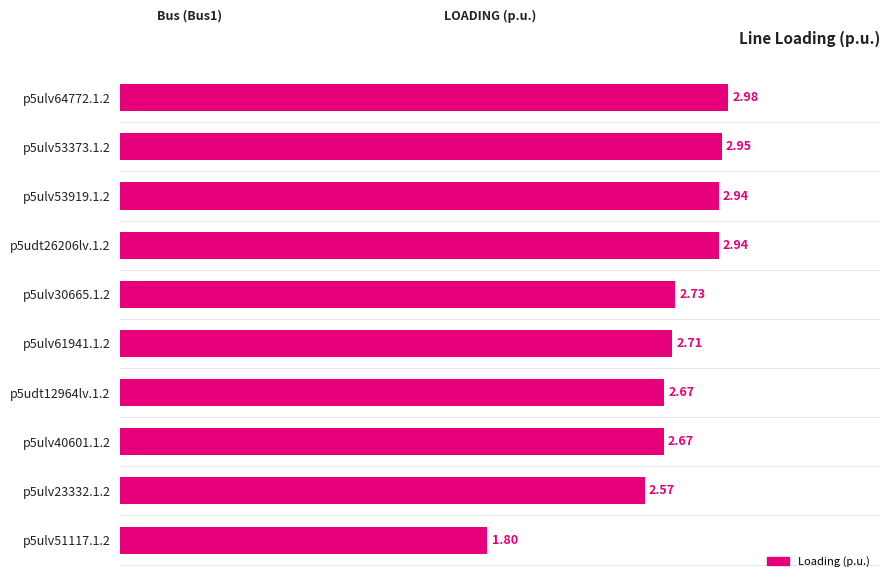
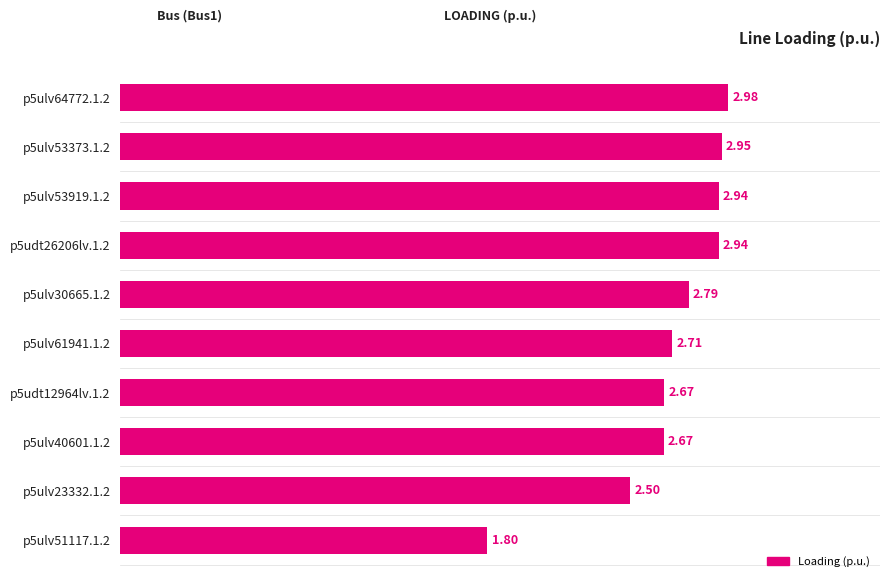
  {
    "p5ulv64772.1.2": 2.98,
    "p5ulv53373.1.2": 2.95,
    "p5ulv53919.1.2": 2.94,
    "p5udt26206lv.1.2": 2.94,
-   "p5ulv30665.1.2": 2.73,
+   "p5ulv30665.1.2": 2.79,
    "p5ulv61941.1.2": 2.71,
    "p5udt12964lv.1.2": 2.67,
    "p5ulv40601.1.2": 2.67,
-   "p5ulv23332.1.2": 2.57,
+   "p5ulv23332.1.2": 2.50,
    "p5ulv51117.1.2": 1.80
  }
